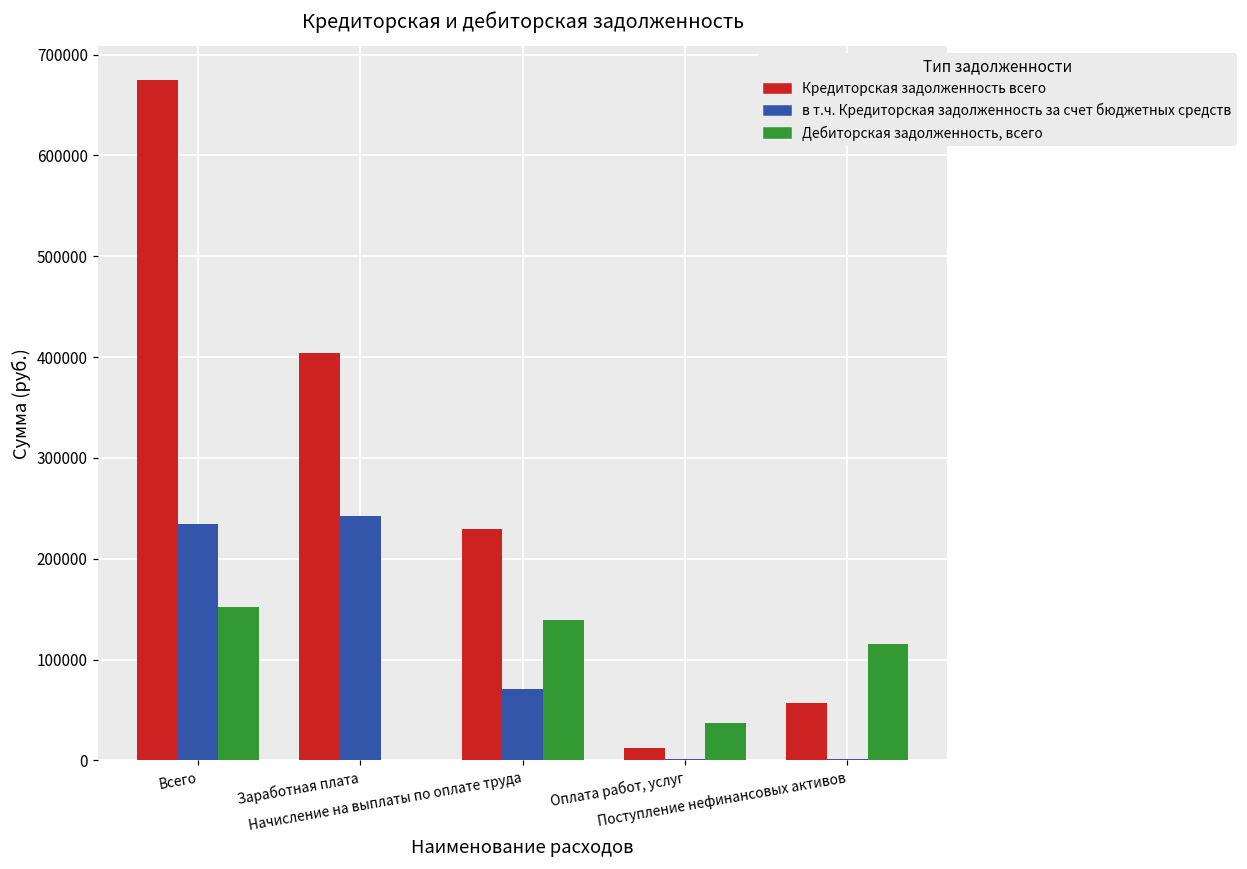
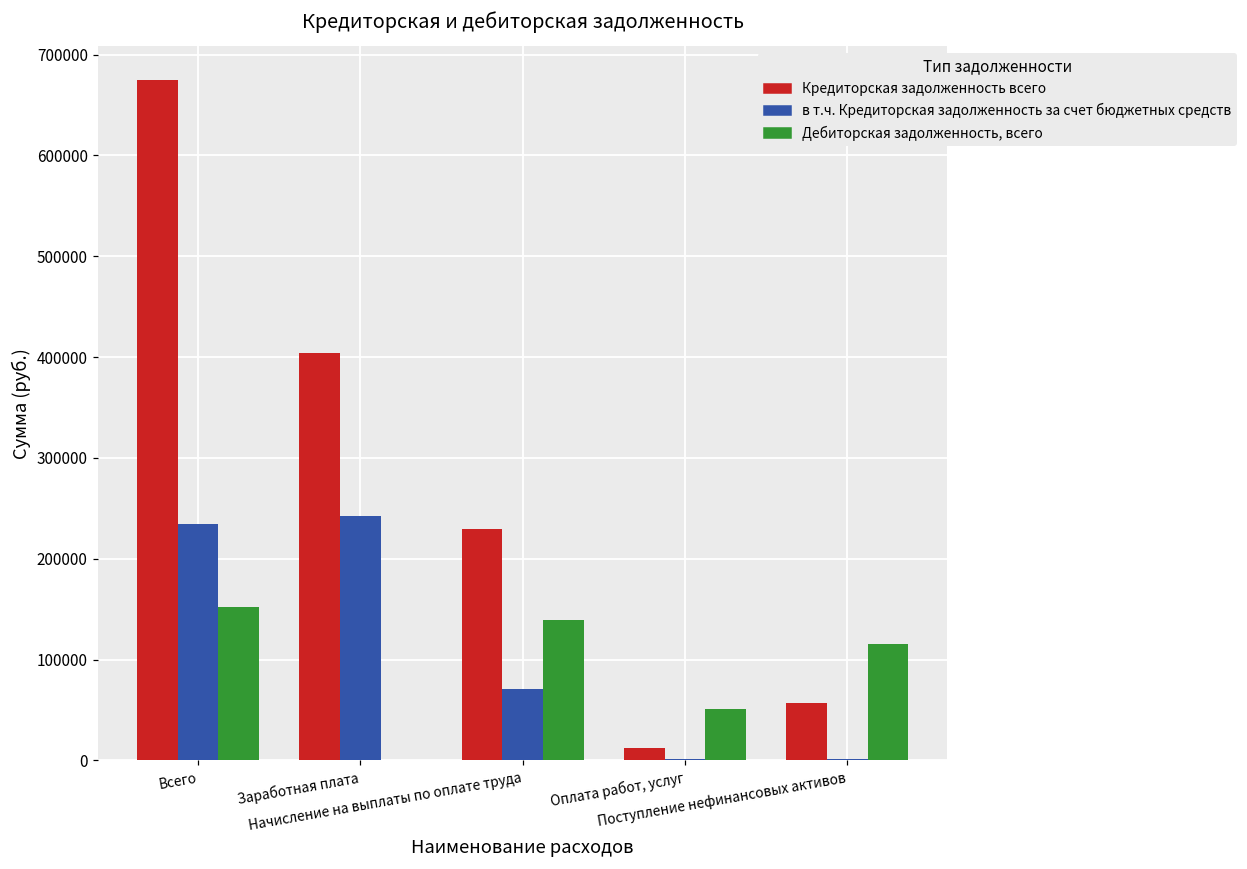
  {
    "Кредиторская задолженность всего": {
      "Всего": 670000,
      "Заработная плата": 400000,
      "Начисление на выплаты по оплате труда": 230000,
      "Оплата работ, услуг": 10000,
      "Поступление нефинансовых активов": 60000
    },
    "в т.ч. Кредиторская задолженность за счет бюджетных средств": {
      "Всего": 230000,
      "Заработная плата": 240000,
      "Начисление на выплаты по оплате труда": 70000
    },
    "Дебиторская задолженность, всего": {
      "Всего": 150000,
      "Заработная плата": 0,
      "Начисление на выплаты по оплате труда": 140000,
-     "Оплата работ, услуг": 40000,
+     "Оплата работ, услуг": 50000,
      "Поступление нефинансовых активов": 110000
    }
  }
